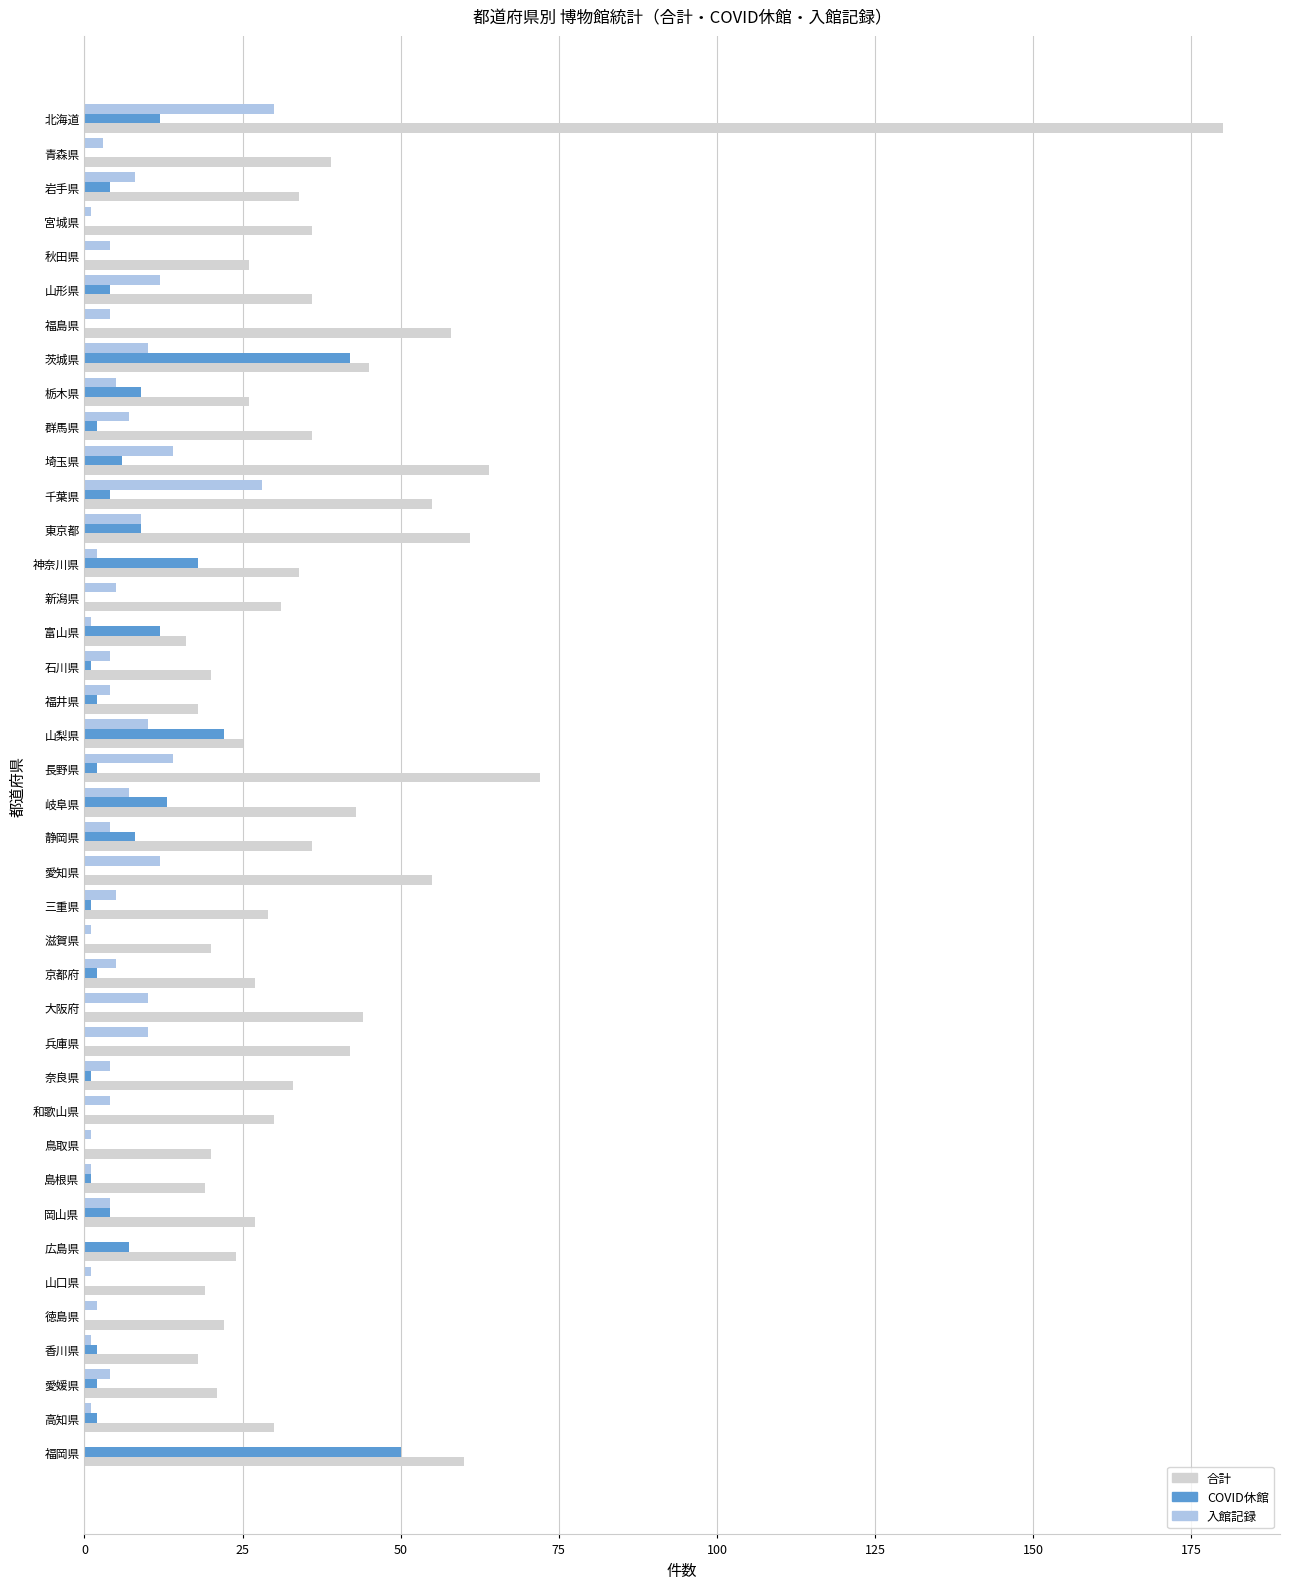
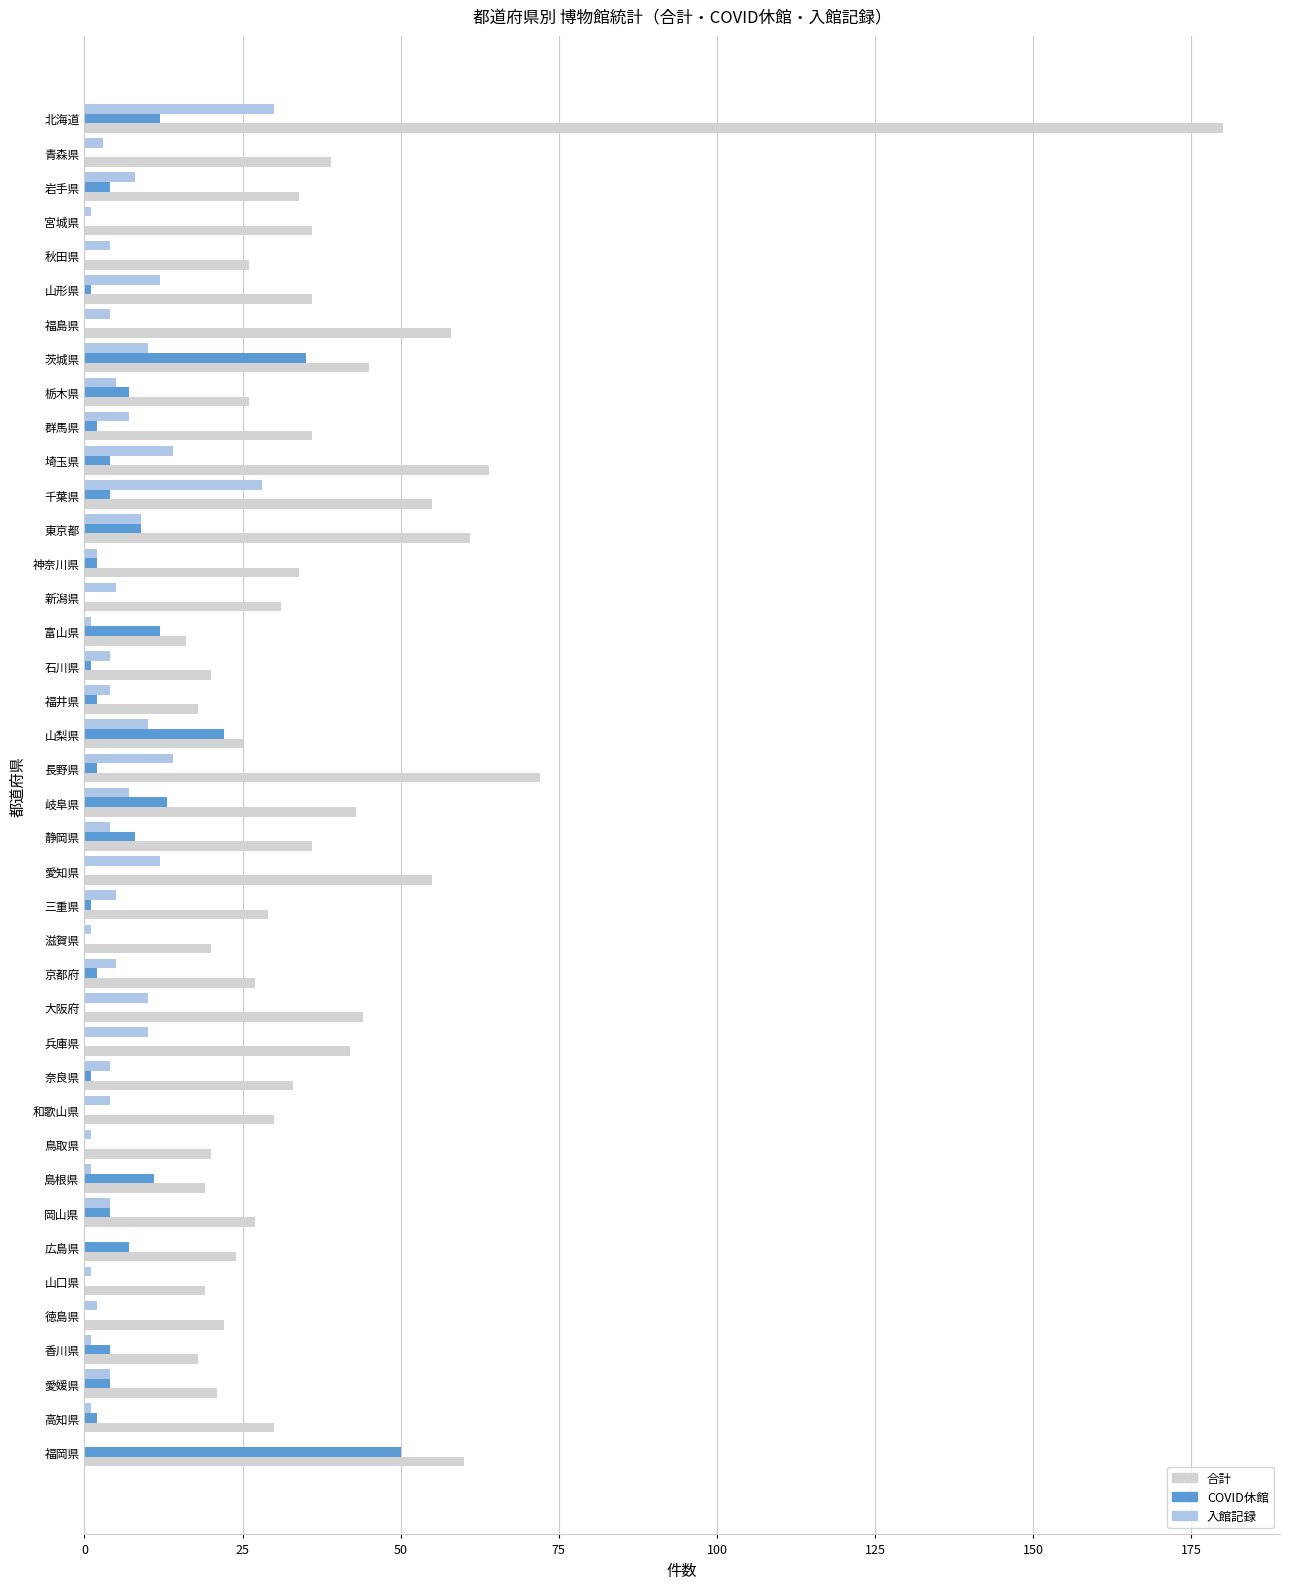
  {
    "COVID休館": {
      "北海道": 12,
      "青森県": 0,
      "岩手県": 4,
      "宮城県": 0,
      "秋田県": 0,
-     "山形県": 4,
+     "山形県": 1,
      "福島県": 0,
-     "茨城県": 42,
-     "栃木県": 9,
+     "茨城県": 35,
+     "栃木県": 7,
      "群馬県": 2,
-     "埼玉県": 6,
+     "埼玉県": 4,
      "千葉県": 4,
      "東京都": 9,
-     "神奈川県": 18,
+     "神奈川県": 2,
      "新潟県": 0,
      "富山県": 12,
      "石川県": 1,
      "福井県": 2,
      "山梨県": 22,
      "長野県": 2,
      "岐阜県": 13,
      "静岡県": 8,
      "愛知県": 0,
      "三重県": 1,
      "滋賀県": 0,
      "京都府": 2,
      "大阪府": 0,
      "兵庫県": 0,
      "奈良県": 1,
      "和歌山県": 0,
      "鳥取県": 0,
-     "島根県": 1,
+     "島根県": 11,
      "岡山県": 4,
      "広島県": 7,
      "山口県": 0,
      "徳島県": 0,
-     "香川県": 2,
-     "愛媛県": 2,
+     "香川県": 4,
+     "愛媛県": 4,
      "高知県": 2,
      "福岡県": 50
    }
  }
